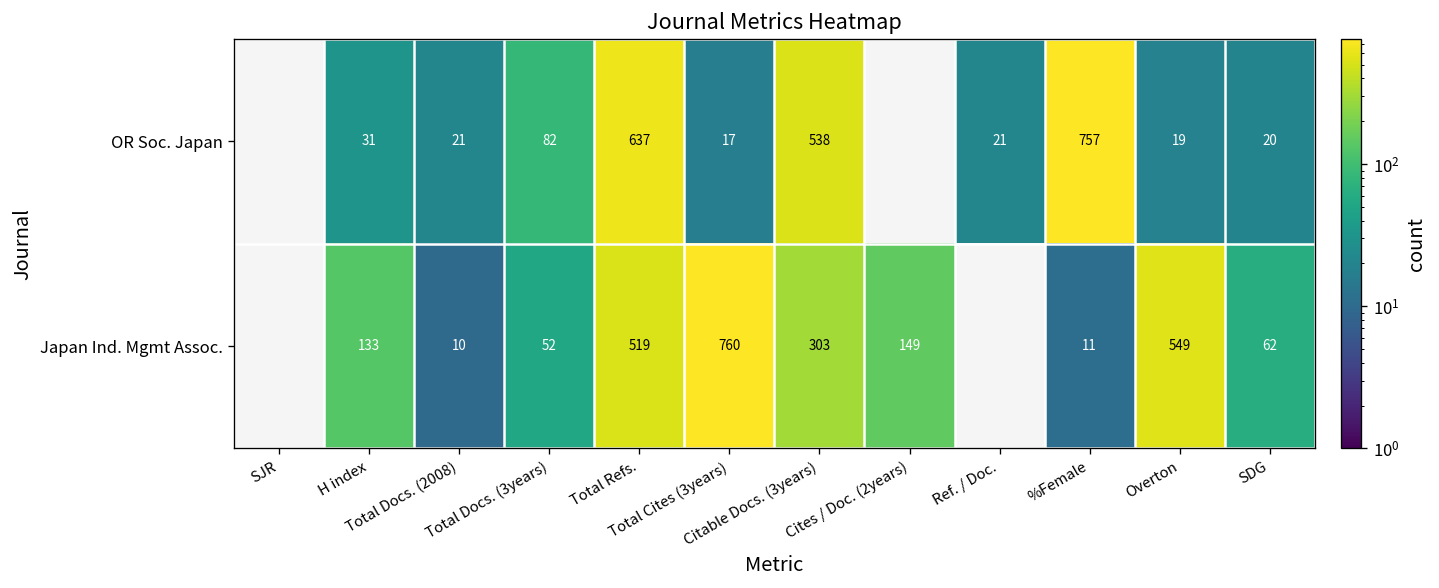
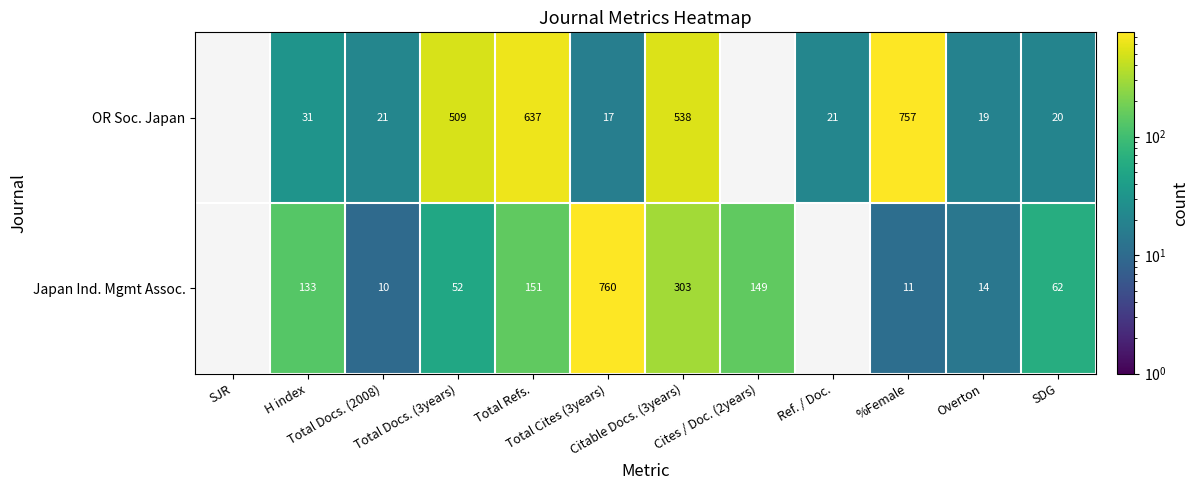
  {
    "OR Soc. Japan": {
      "H index": 31,
      "Total Docs. (2008)": 21,
-     "Total Docs. (3years)": 82,
+     "Total Docs. (3years)": 509,
      "Total Refs.": 637,
      "Total Cites (3years)": 17,
      "Citable Docs. (3years)": 538,
      "Ref. / Doc.": 21,
      "%Female": 757,
      "Overton": 19,
      "SDG": 20
    },
    "Japan Ind. Mgmt Assoc.": {
      "H index": 133,
      "Total Docs. (2008)": 10,
      "Total Docs. (3years)": 52,
-     "Total Refs.": 519,
+     "Total Refs.": 151,
      "Total Cites (3years)": 760,
      "Citable Docs. (3years)": 303,
      "Cites / Doc. (2years)": 149,
      "%Female": 11,
-     "Overton": 549,
+     "Overton": 14,
      "SDG": 62
    }
  }
